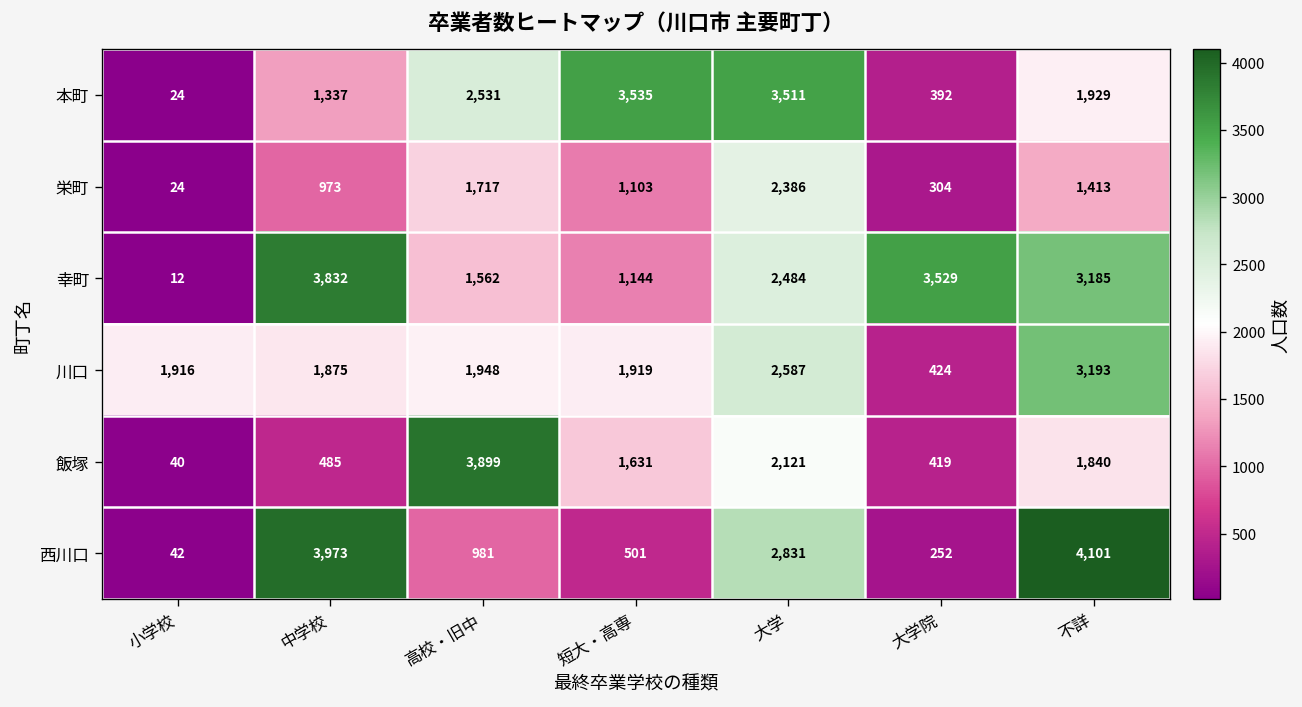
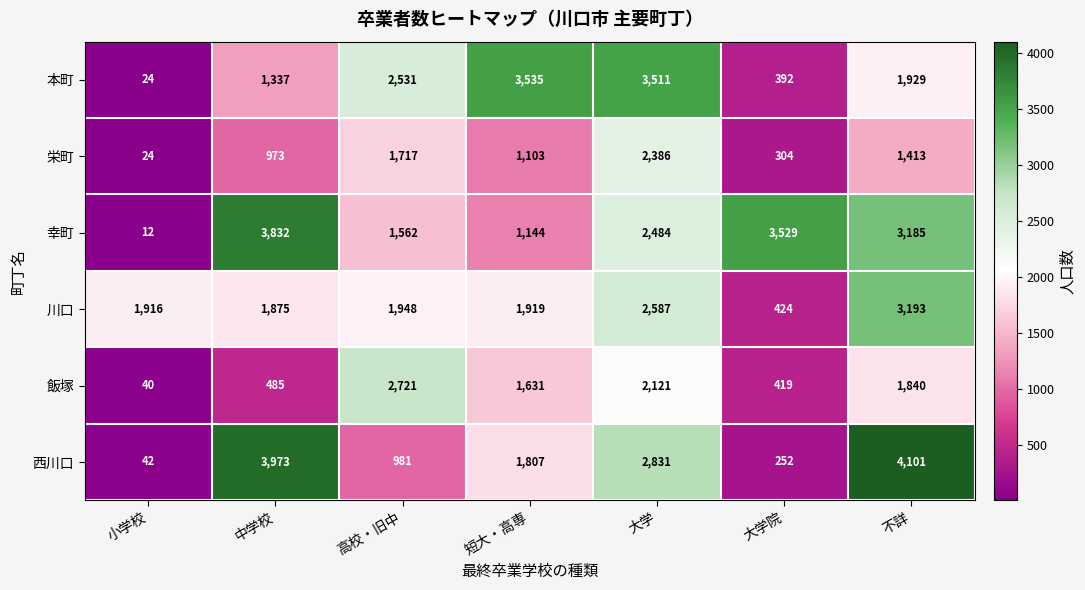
  {
    "本町": {
      "小学校": "24",
      "中学校": "1,337",
      "高校・旧中": "2,531",
      "短大・高専": "3,535",
      "大学": "3,511",
      "大学院": "392",
      "不詳": "1,929"
    },
    "栄町": {
      "小学校": "24",
      "中学校": "973",
      "高校・旧中": "1,717",
      "短大・高専": "1,103",
      "大学": "2,386",
      "大学院": "304",
      "不詳": "1,413"
    },
    "幸町": {
      "小学校": "12",
      "中学校": "3,832",
      "高校・旧中": "1,562",
      "短大・高専": "1,144",
      "大学": "2,484",
      "大学院": "3,529",
      "不詳": "3,185"
    },
    "川口": {
      "小学校": "1,916",
      "中学校": "1,875",
      "高校・旧中": "1,948",
      "短大・高専": "1,919",
      "大学": "2,587",
      "大学院": "424",
      "不詳": "3,193"
    },
    "飯塚": {
      "小学校": "40",
      "中学校": "485",
-     "高校・旧中": "3,899",
+     "高校・旧中": "2,721",
      "短大・高専": "1,631",
      "大学": "2,121",
      "大学院": "419",
      "不詳": "1,840"
    },
    "西川口": {
      "小学校": "42",
      "中学校": "3,973",
      "高校・旧中": "981",
-     "短大・高専": "501",
+     "短大・高専": "1,807",
      "大学": "2,831",
      "大学院": "252",
      "不詳": "4,101"
    }
  }
